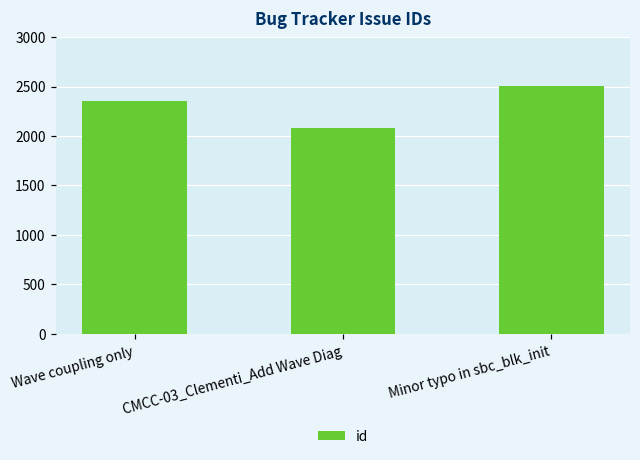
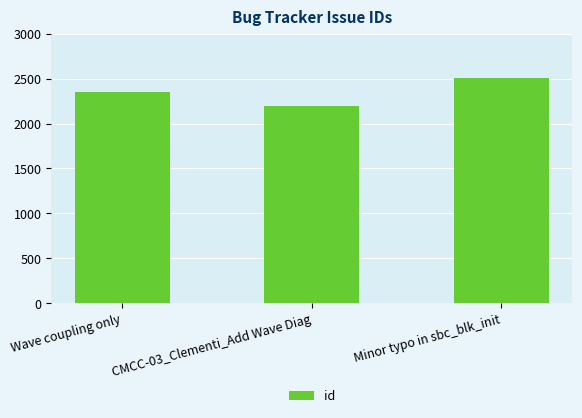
  {
    "Wave coupling only": 2400,
-   "CMCC-03_Clementi_Add Wave Diag": 2100,
+   "CMCC-03_Clementi_Add Wave Diag": 2200,
    "Minor typo in sbc_blk_init": 2500
  }
